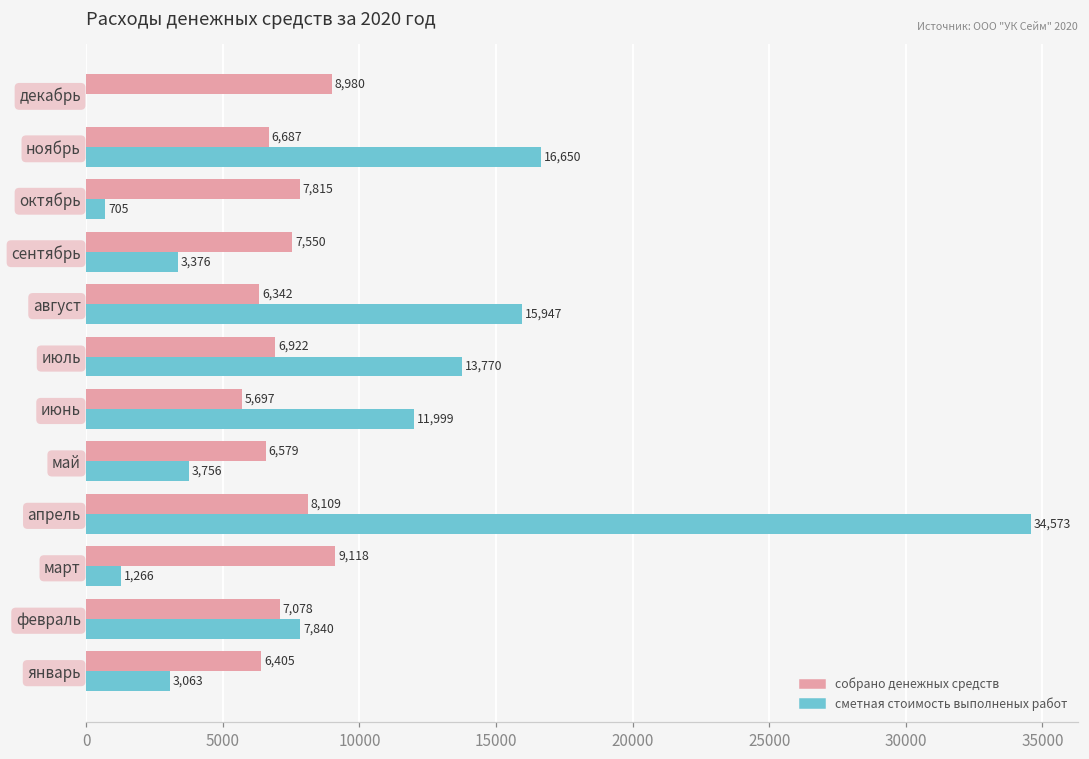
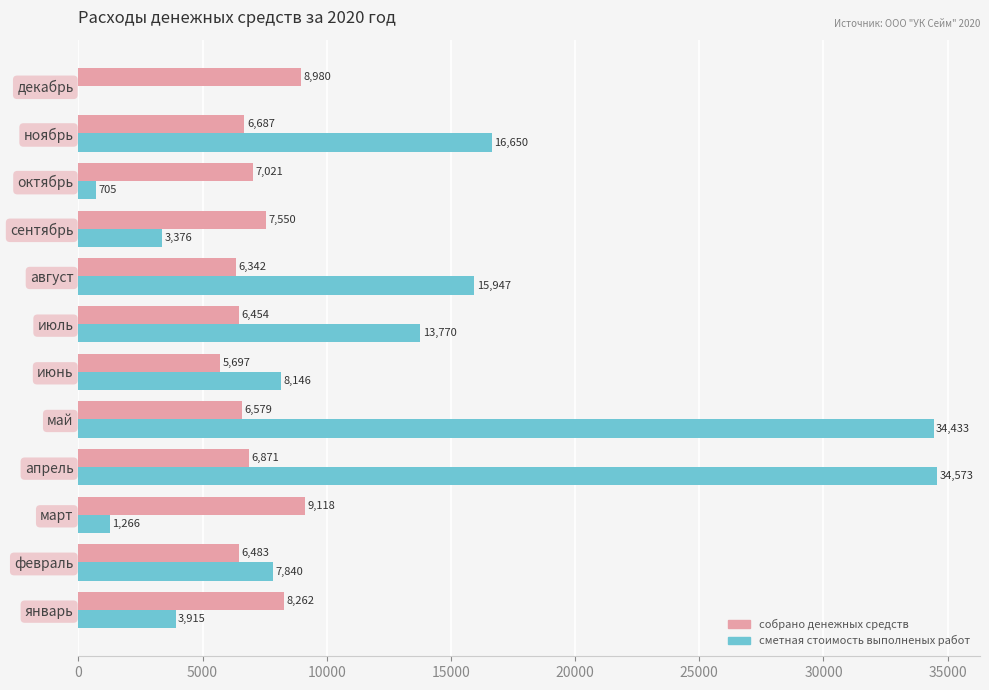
  {
    "собрано денежных средств": {
      "декабрь": "8,980",
      "ноябрь": "6,687",
-     "октябрь": "7,815",
+     "октябрь": "7,021",
      "сентябрь": "7,550",
      "август": "6,342",
-     "июль": "6,922",
+     "июль": "6,454",
      "июнь": "5,697",
      "май": "6,579",
-     "апрель": "8,109",
+     "апрель": "6,871",
      "март": "9,118",
-     "февраль": "7,078",
-     "январь": "6,405"
+     "февраль": "6,483",
+     "январь": "8,262"
    },
    "сметная стоимость выполненых работ": {
      "ноябрь": "16,650",
      "октябрь": "705",
      "сентябрь": "3,376",
      "август": "15,947",
      "июль": "13,770",
-     "июнь": "11,999",
-     "май": "3,756",
+     "июнь": "8,146",
+     "май": "34,433",
      "апрель": "34,573",
      "март": "1,266",
      "февраль": "7,840",
-     "январь": "3,063"
+     "январь": "3,915"
    }
  }
